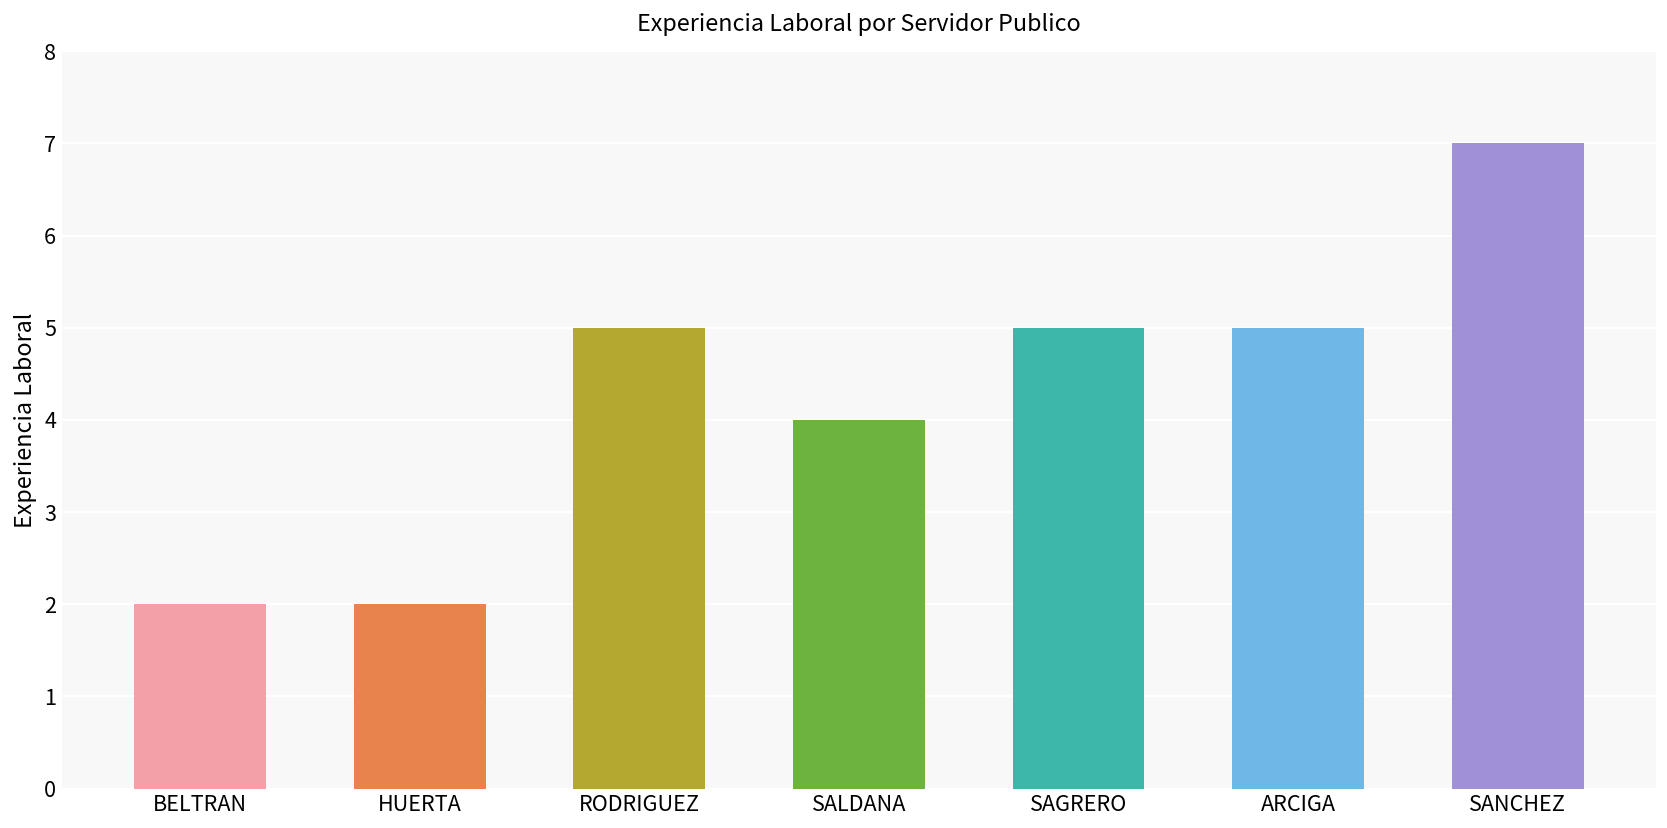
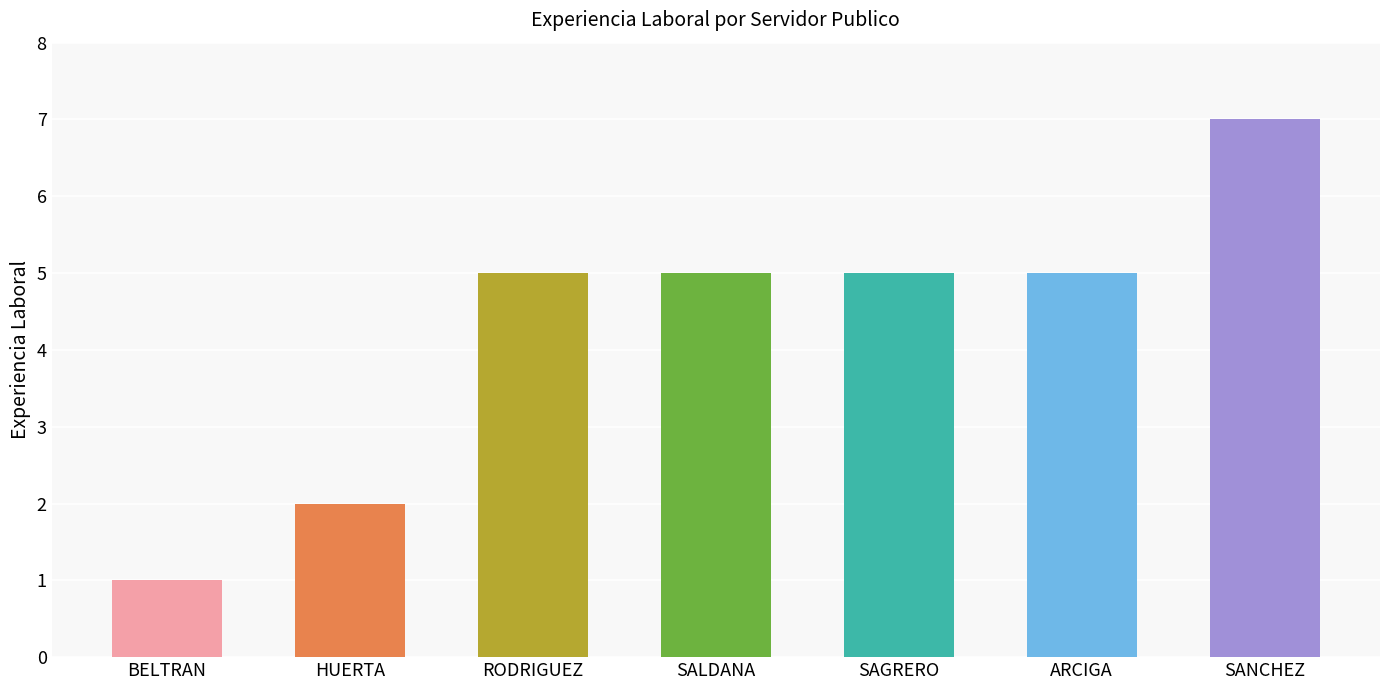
  {
-   "BELTRAN": 2,
+   "BELTRAN": 1,
    "HUERTA": 2,
    "RODRIGUEZ": 5,
-   "SALDANA": 4,
+   "SALDANA": 5,
    "SAGRERO": 5,
    "ARCIGA": 5,
    "SANCHEZ": 7
  }
